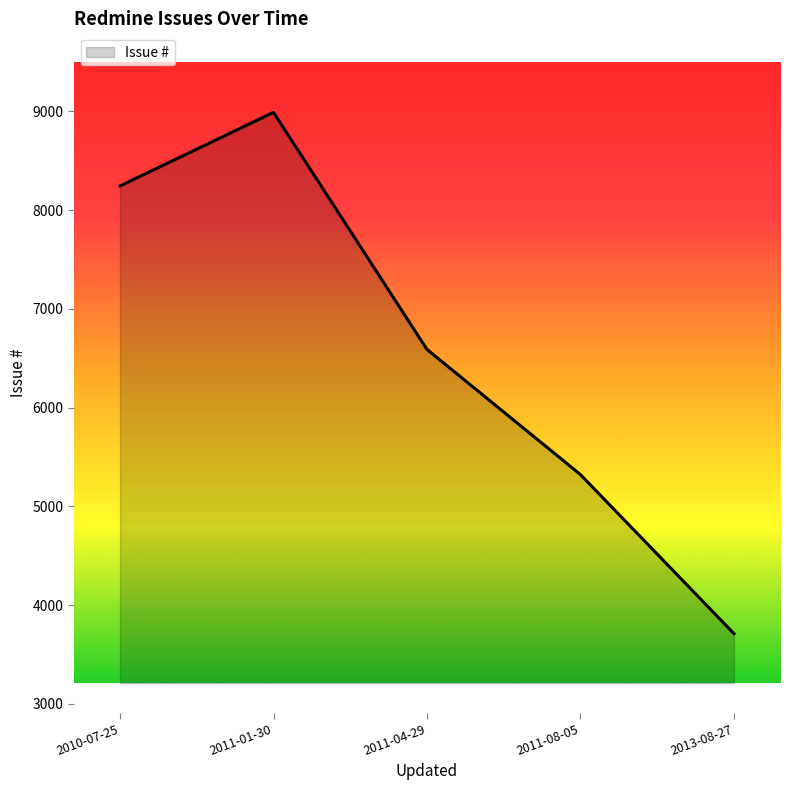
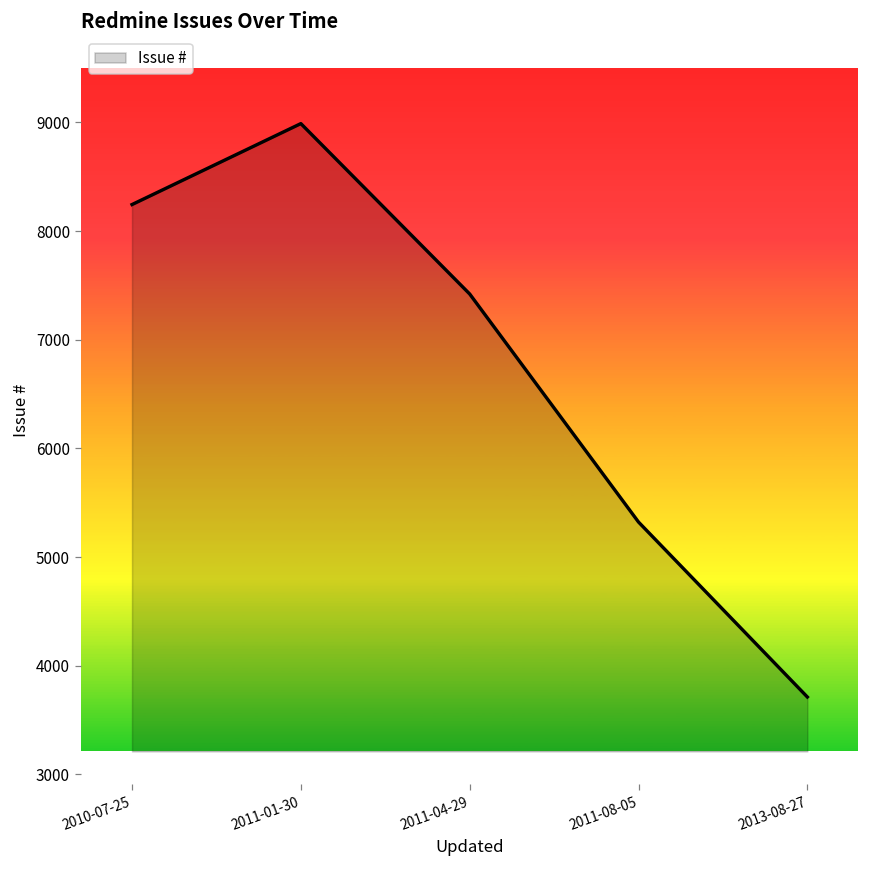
  {
    "2010-07-25": 8200,
    "2011-01-30": 9000,
-   "2011-04-29": 6600,
+   "2011-04-29": 7400,
    "2011-08-05": 5300,
    "2013-08-27": 3700
  }
